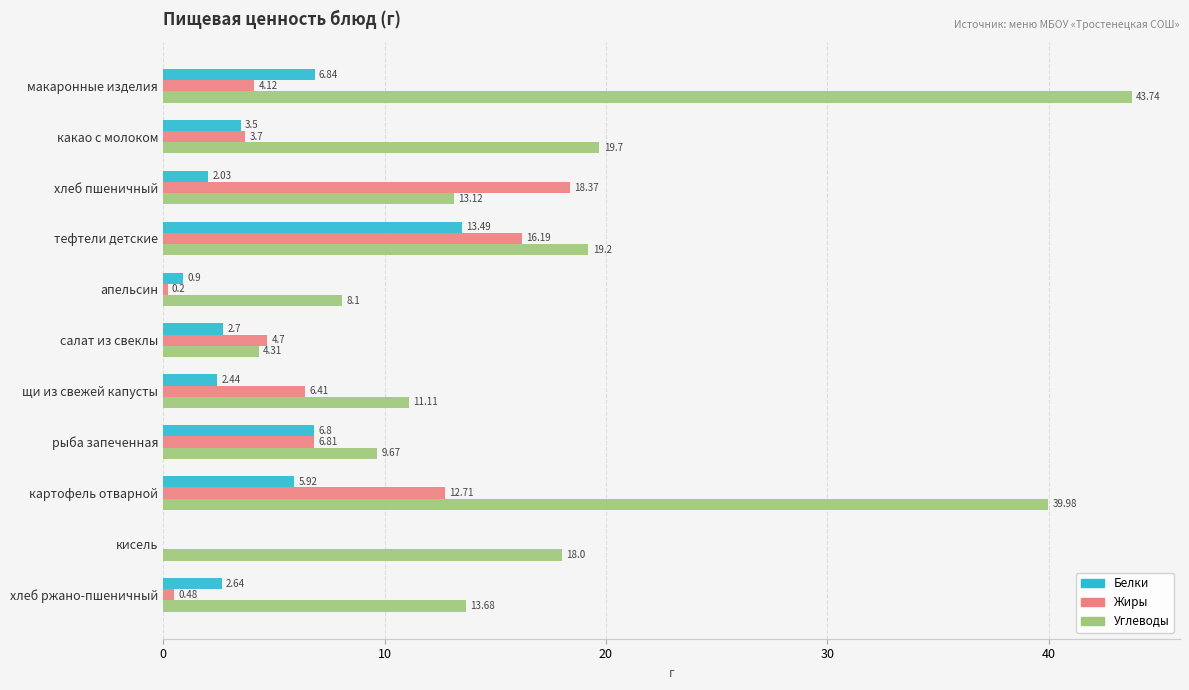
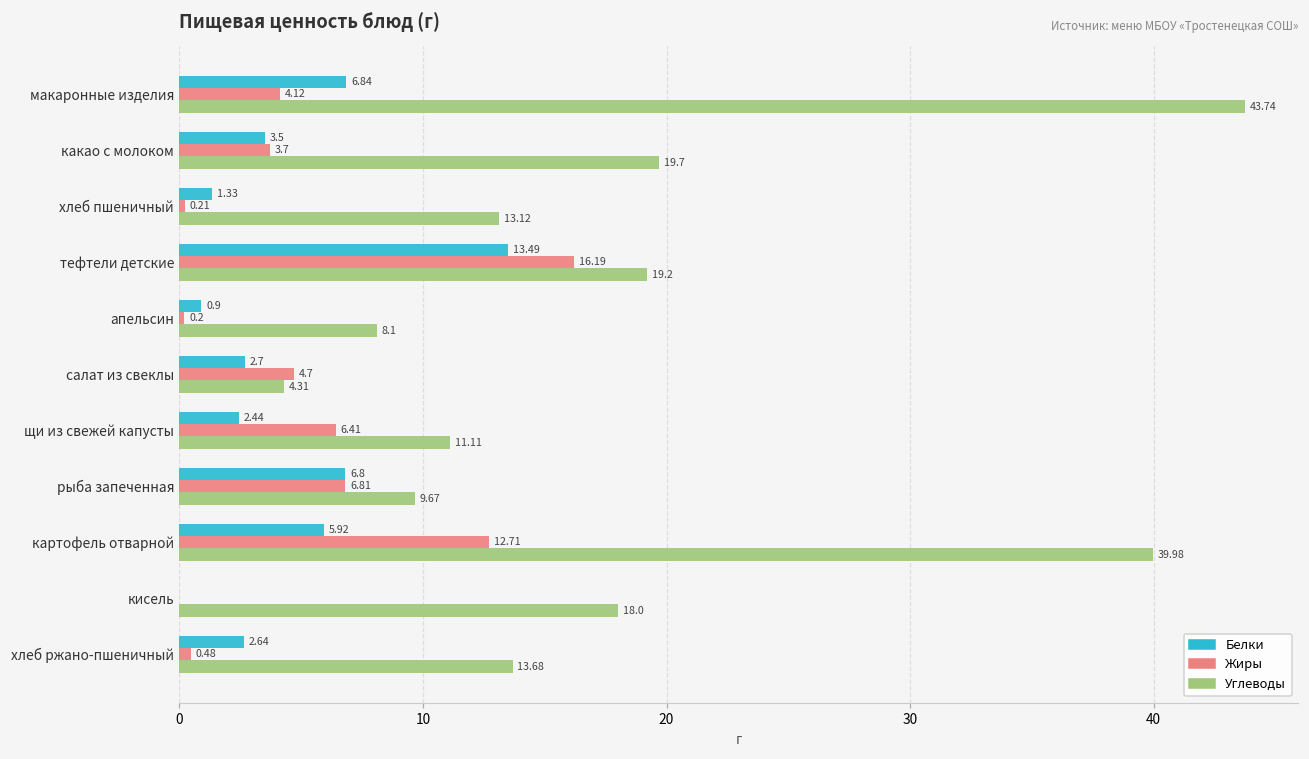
  {
    "Белки": {
      "макаронные изделия": 6.84,
      "какао с молоком": 3.5,
-     "хлеб пшеничный": 2.03,
+     "хлеб пшеничный": 1.33,
      "тефтели детские": 13.49,
      "апельсин": 0.9,
      "салат из свеклы": 2.7,
      "щи из свежей капусты": 2.44,
      "рыба запеченная": 6.8,
      "картофель отварной": 5.92,
      "хлеб ржано-пшеничный": 2.64
    },
    "Жиры": {
      "макаронные изделия": 4.12,
      "какао с молоком": 3.7,
-     "хлеб пшеничный": 18.37,
+     "хлеб пшеничный": 0.21,
      "тефтели детские": 16.19,
      "апельсин": 0.2,
      "салат из свеклы": 4.7,
      "щи из свежей капусты": 6.41,
      "рыба запеченная": 6.81,
      "картофель отварной": 12.71,
      "хлеб ржано-пшеничный": 0.48
    },
    "Углеводы": {
      "макаронные изделия": 43.74,
      "какао с молоком": 19.7,
      "хлеб пшеничный": 13.12,
      "тефтели детские": 19.2,
      "апельсин": 8.1,
      "салат из свеклы": 4.31,
      "щи из свежей капусты": 11.11,
      "рыба запеченная": 9.67,
      "картофель отварной": 39.98,
      "кисель": 18.0,
      "хлеб ржано-пшеничный": 13.68
    }
  }
